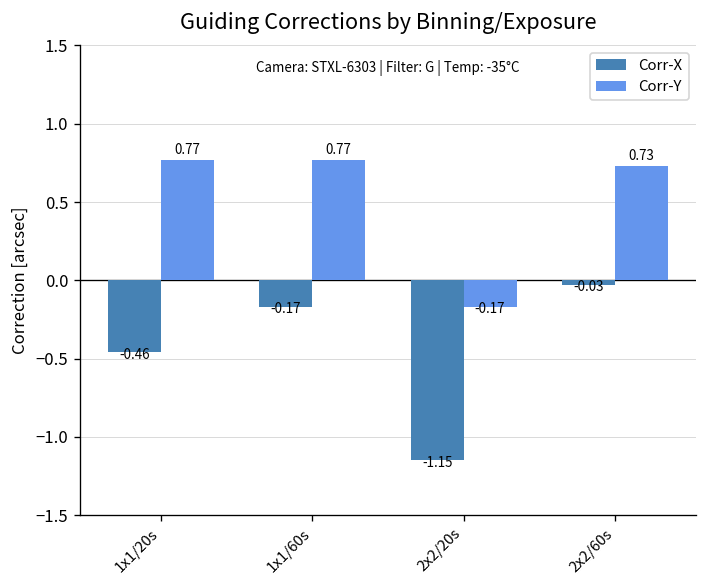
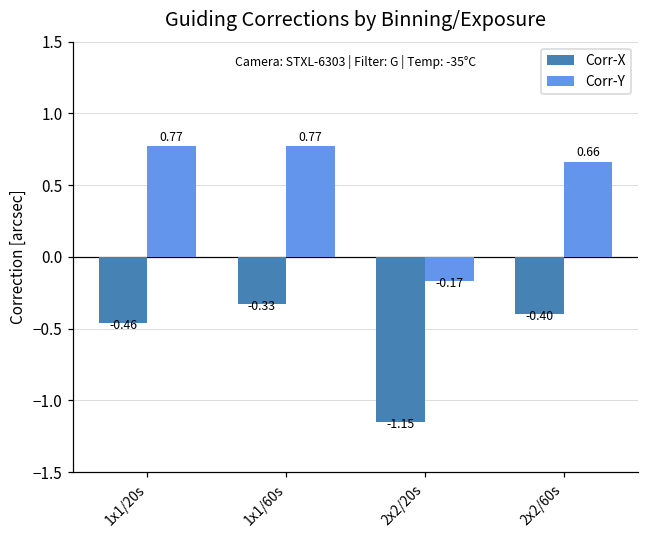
  {
    "Corr-X": {
      "1x1/20s": -0.46,
-     "1x1/60s": -0.17,
+     "1x1/60s": -0.33,
      "2x2/20s": -1.15,
-     "2x2/60s": -0.03
+     "2x2/60s": -0.40
    },
    "Corr-Y": {
      "1x1/20s": 0.77,
      "1x1/60s": 0.77,
      "2x2/20s": -0.17,
-     "2x2/60s": 0.73
+     "2x2/60s": 0.66
    }
  }
